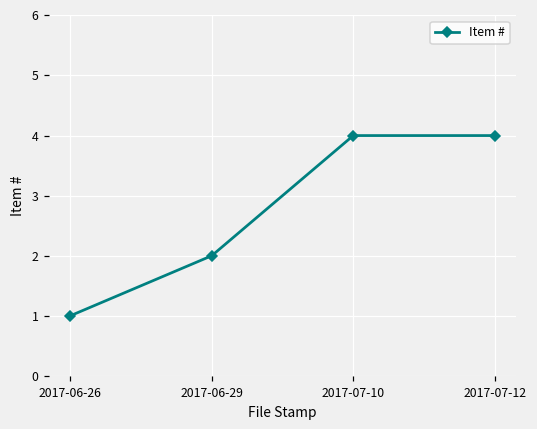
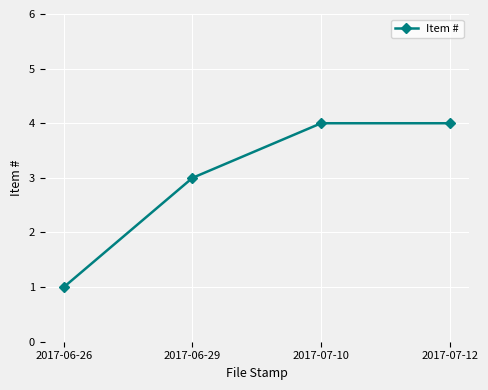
  {
    "2017-06-26": 1,
-   "2017-06-29": 2,
+   "2017-06-29": 3,
    "2017-07-10": 4,
    "2017-07-12": 4
  }
